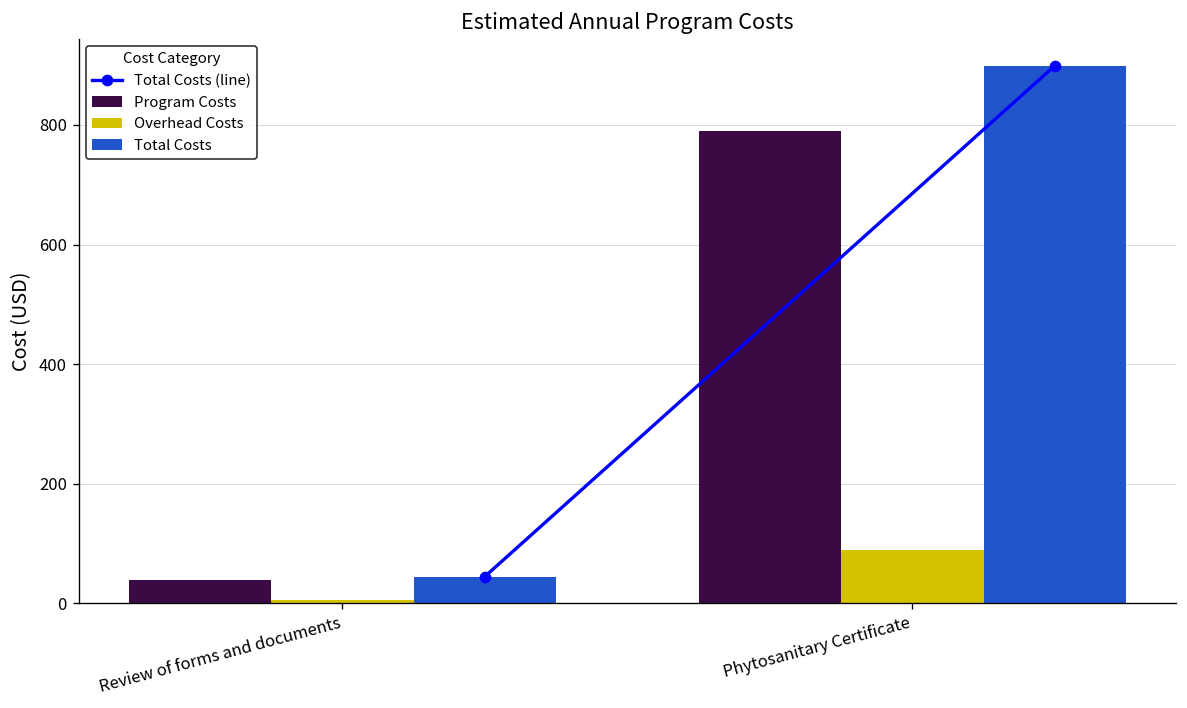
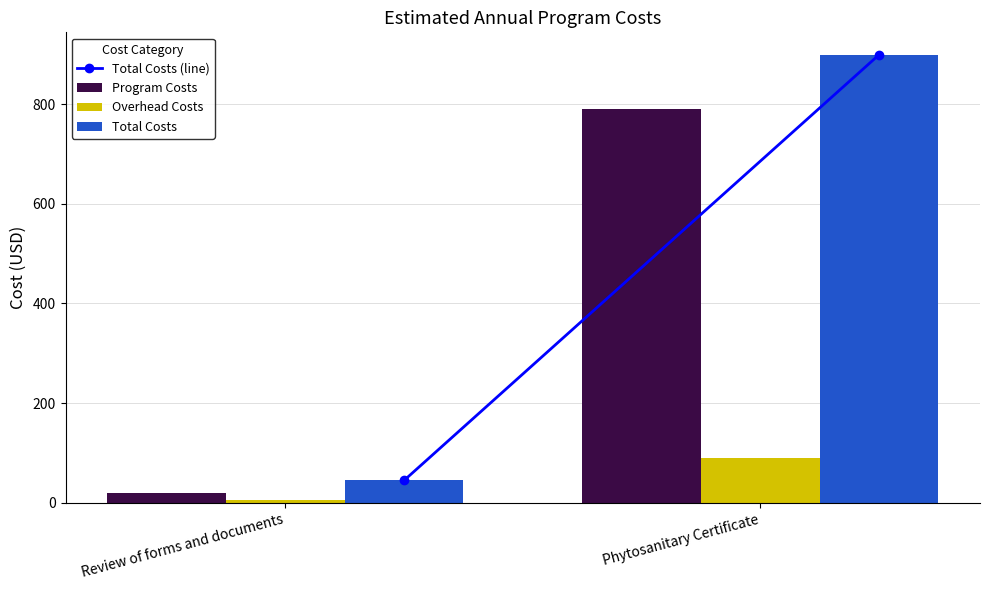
  {
    "Program Costs": {
-     "Review of forms and documents": 40,
+     "Review of forms and documents": 20,
      "Phytosanitary Certificate": 790
    },
    "Overhead Costs": {
      "Review of forms and documents": 10,
      "Phytosanitary Certificate": 90
    },
    "Total Costs": {
      "Review of forms and documents": 40,
      "Phytosanitary Certificate": 900
    }
  }
